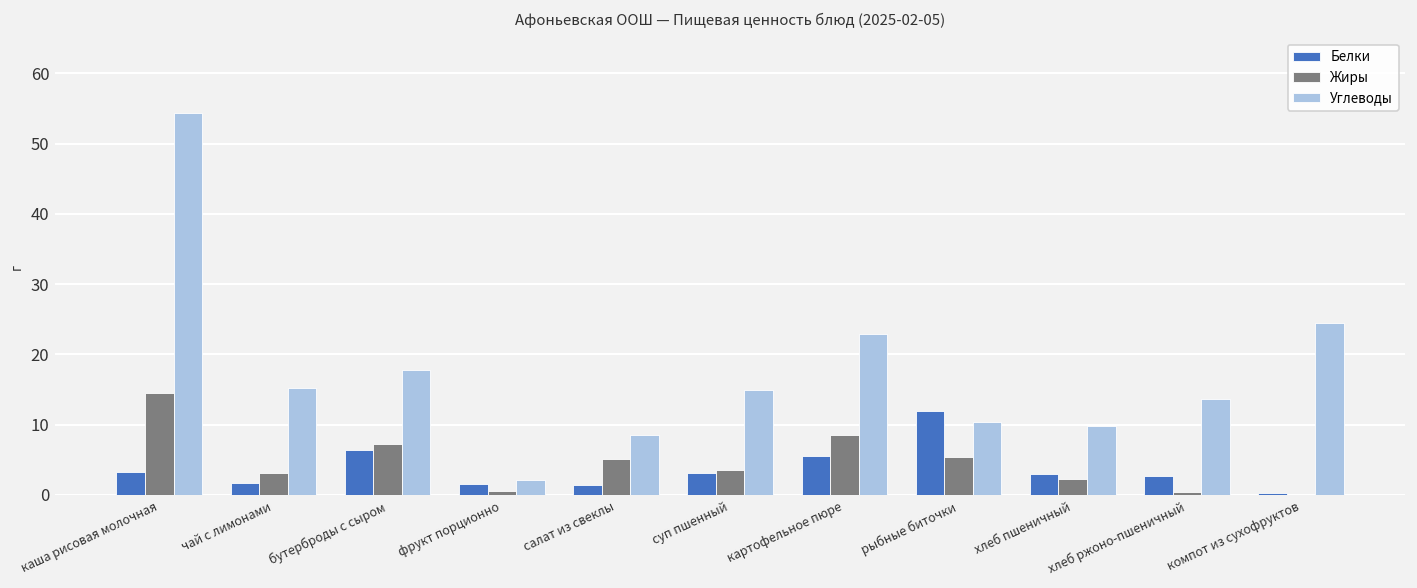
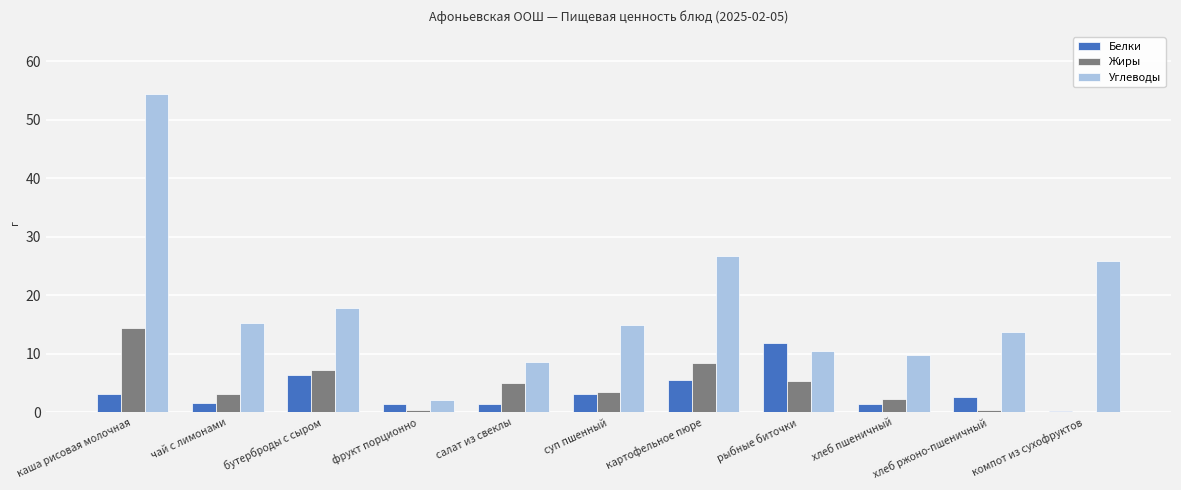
  {
    "Белки": {
      "каша рисовая молочная": 3,
      "чай с лимонами": 2,
      "бутерброды с сыром": 6,
      "фрукт порционно": 2,
      "салат из свеклы": 1,
      "суп пшенный": 3,
      "картофельное пюре": 6,
      "рыбные биточки": 12,
-     "хлеб пшеничный": 3,
+     "хлеб пшеничный": 2,
      "хлеб ржоно-пшеничный": 3
    },
    "Жиры": {
      "каша рисовая молочная": 15,
      "чай с лимонами": 3,
      "бутерброды с сыром": 7,
      "фрукт порционно": 1,
      "салат из свеклы": 5,
      "суп пшенный": 4,
      "картофельное пюре": 8,
      "рыбные биточки": 5,
      "хлеб пшеничный": 2,
      "хлеб ржоно-пшеничный": 0,
      "компот из сухофруктов": 0
    },
    "Углеводы": {
      "каша рисовая молочная": 54,
      "чай с лимонами": 15,
      "бутерброды с сыром": 18,
      "фрукт порционно": 2,
      "салат из свеклы": 9,
      "суп пшенный": 15,
-     "картофельное пюре": 23,
+     "картофельное пюре": 27,
      "рыбные биточки": 10,
      "хлеб пшеничный": 10,
      "хлеб ржоно-пшеничный": 14,
-     "компот из сухофруктов": 24
+     "компот из сухофруктов": 26
    }
  }
